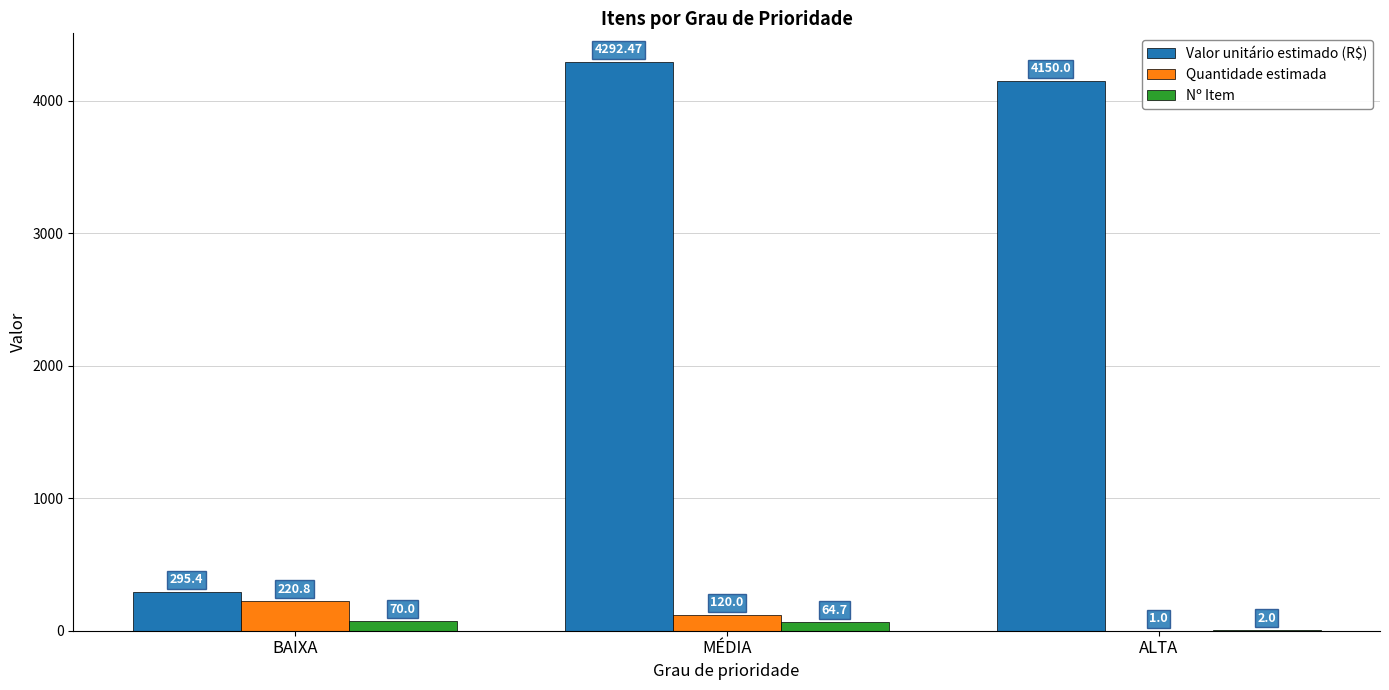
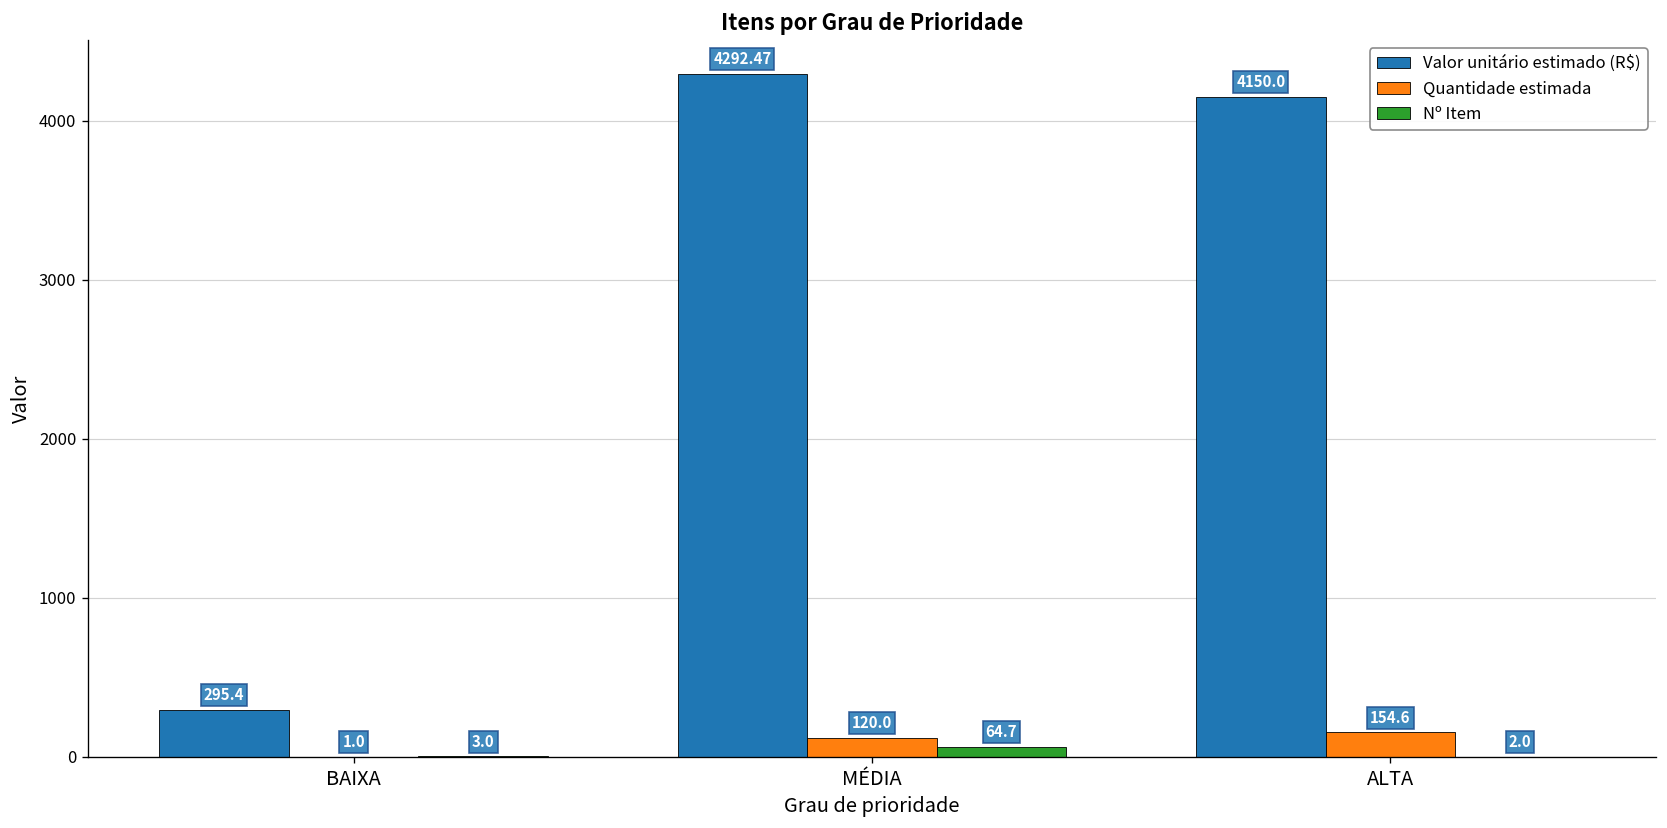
  {
    "Quantidade estimada": {
-     "BAIXA": 220.8,
-     "ALTA": 1.0
+     "BAIXA": 1.0,
+     "ALTA": 154.6
    },
    "Nº Item": {
-     "BAIXA": 70.0
+     "BAIXA": 3.0
    }
  }
